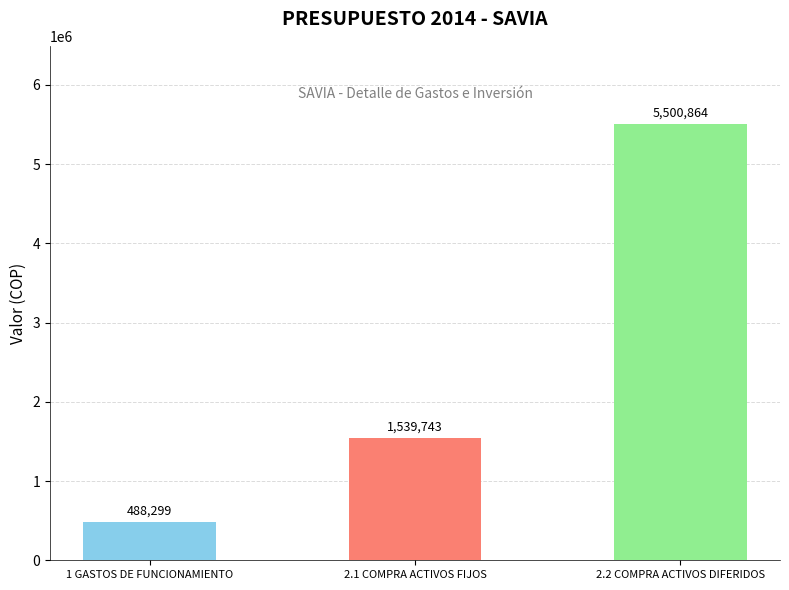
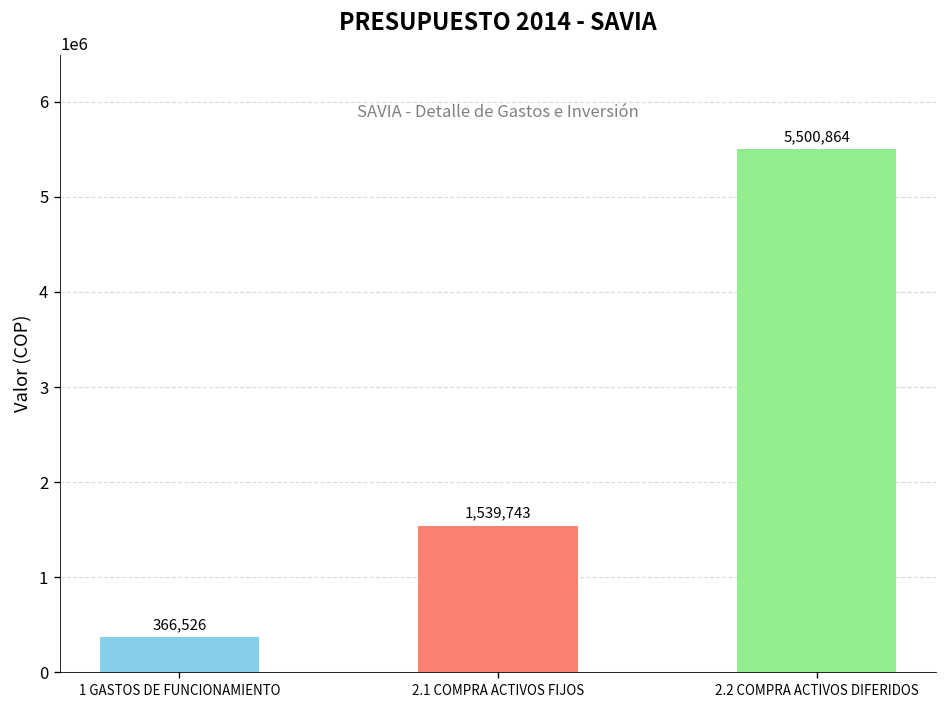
  {
-   "1 GASTOS DE FUNCIONAMIENTO": "488,299",
+   "1 GASTOS DE FUNCIONAMIENTO": "366,526",
    "2.1 COMPRA ACTIVOS FIJOS": "1,539,743",
    "2.2 COMPRA ACTIVOS DIFERIDOS": "5,500,864"
  }
